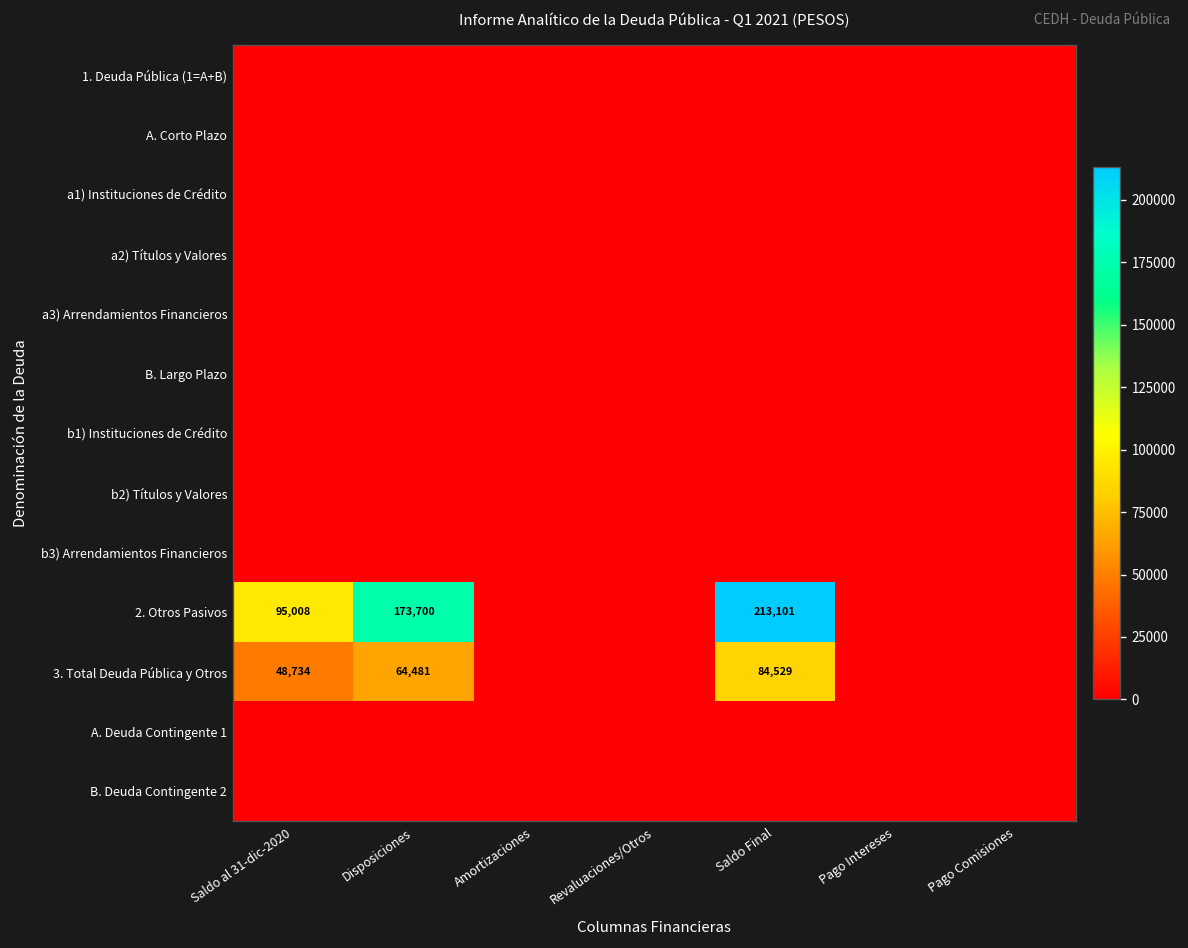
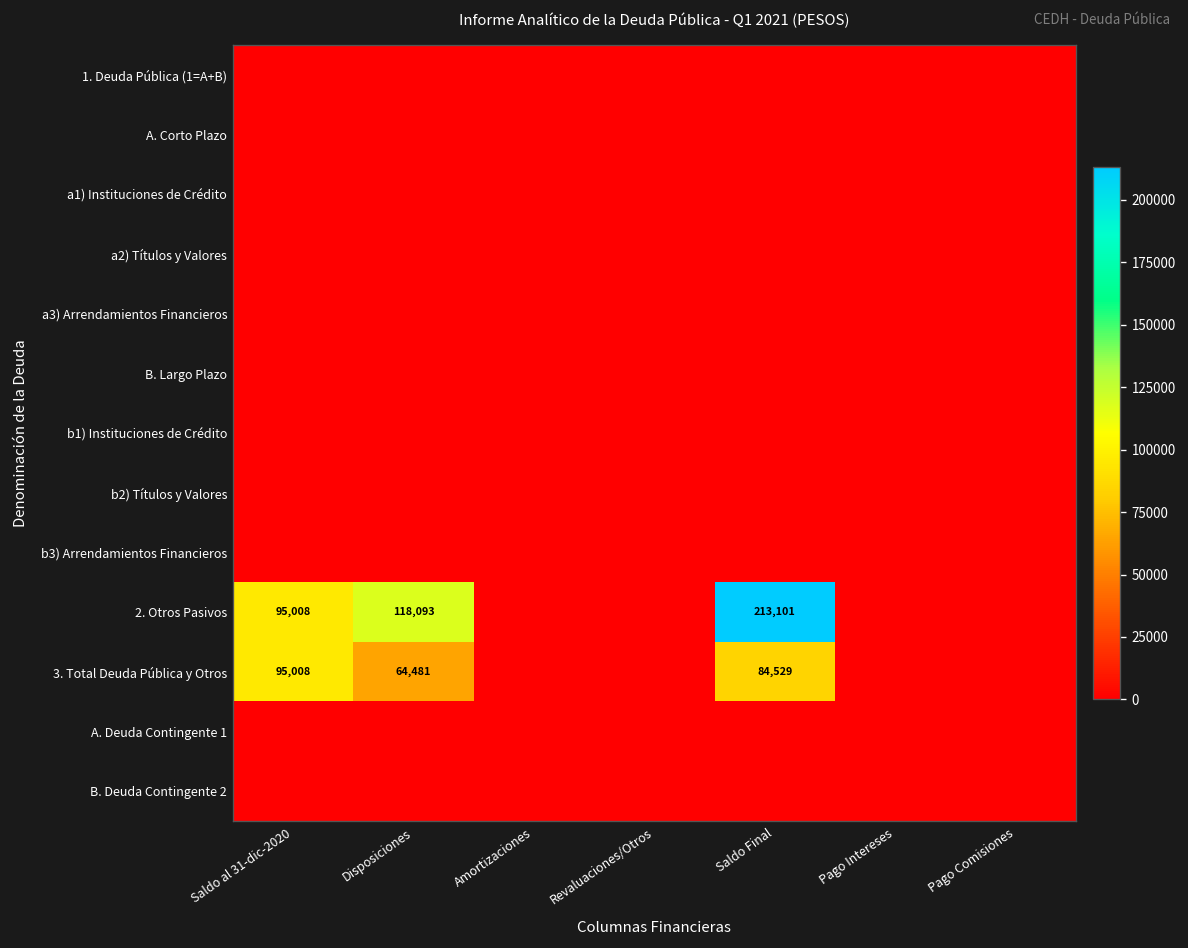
  {
    "2. Otros Pasivos": {
      "Saldo al 31-dic-2020": "95,008",
-     "Disposiciones": "173,700",
+     "Disposiciones": "118,093",
      "Saldo Final": "213,101"
    },
    "3. Total Deuda Pública y Otros": {
-     "Saldo al 31-dic-2020": "48,734",
+     "Saldo al 31-dic-2020": "95,008",
      "Disposiciones": "64,481",
      "Saldo Final": "84,529"
    }
  }
